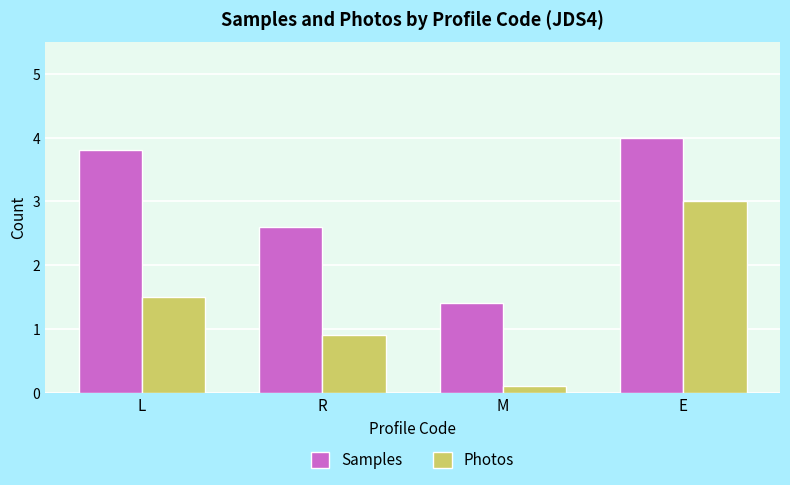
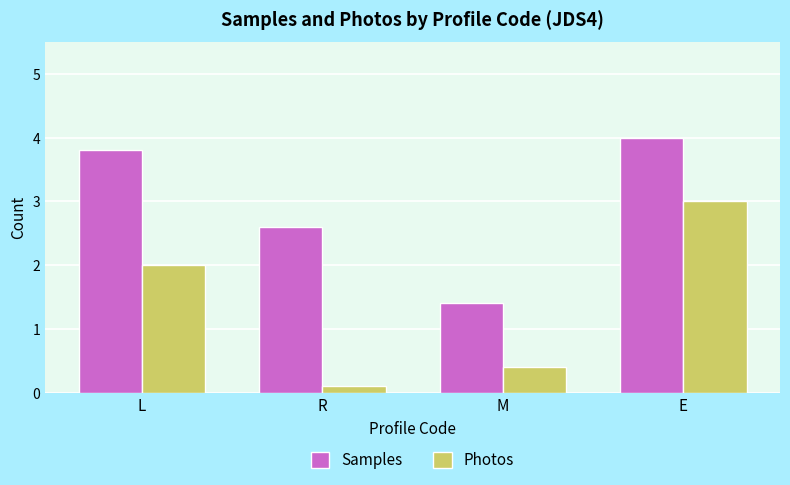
  {
    "Samples": {
      "L": 3.8,
      "R": 2.6,
      "M": 1.4,
      "E": 4.0
    },
    "Photos": {
-     "L": 1.5,
-     "R": 0.9,
-     "M": 0.1,
+     "L": 2.0,
+     "R": 0.1,
+     "M": 0.4,
      "E": 3.0
    }
  }
